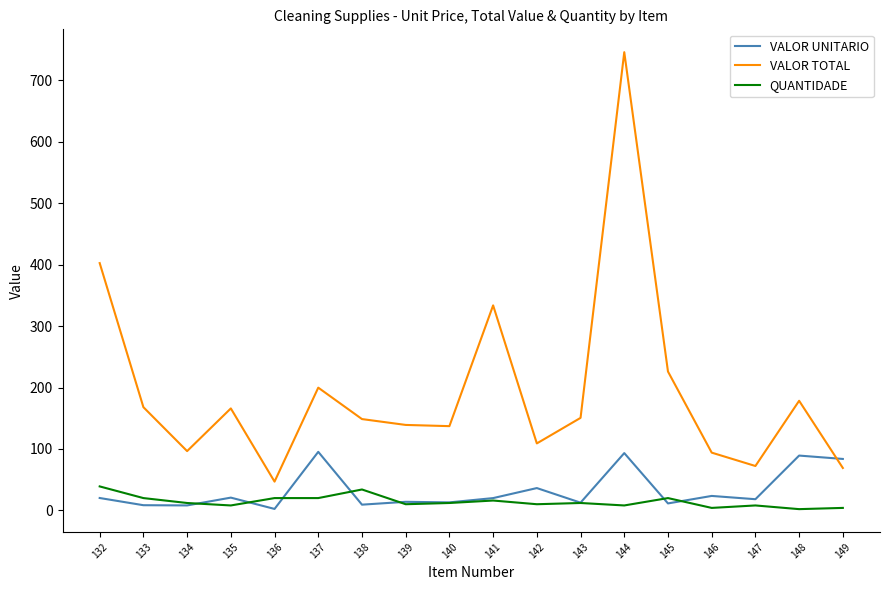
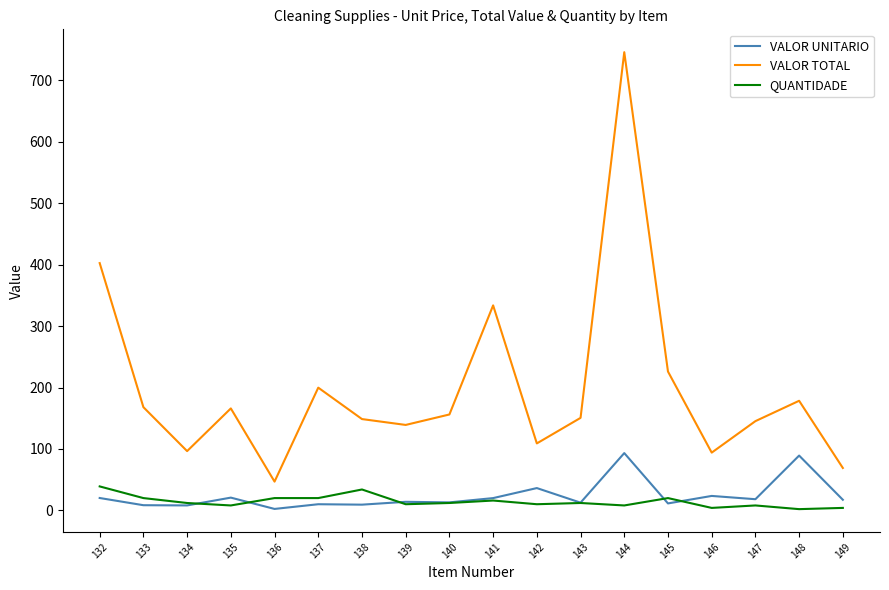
  {
    "VALOR UNITARIO": {
      "132": 20,
      "133": 10,
      "135": 20,
      "136": 0,
-     "137": 100,
+     "137": 10,
      "138": 10,
      "142": 40,
      "144": 90,
      "145": 10,
      "146": 20,
      "147": 20,
      "148": 90,
-     "149": 80
+     "149": 20
    },
    "VALOR TOTAL": {
      "132": 400,
      "133": 170,
      "134": 100,
      "135": 170,
      "136": 50,
      "137": 200,
      "138": 150,
      "139": 140,
-     "140": 140,
+     "140": 160,
      "141": 330,
      "142": 110,
      "143": 150,
      "144": 750,
      "145": 230,
      "146": 90,
-     "147": 70,
+     "147": 150,
      "148": 180,
      "149": 70
    },
    "QUANTIDADE": {
      "132": 40,
      "133": 20,
      "135": 10,
      "136": 20,
      "137": 20,
      "138": 30,
      "142": 10,
      "144": 10,
      "145": 20,
      "146": 0,
      "147": 10,
      "148": 0,
      "149": 0
    }
  }
